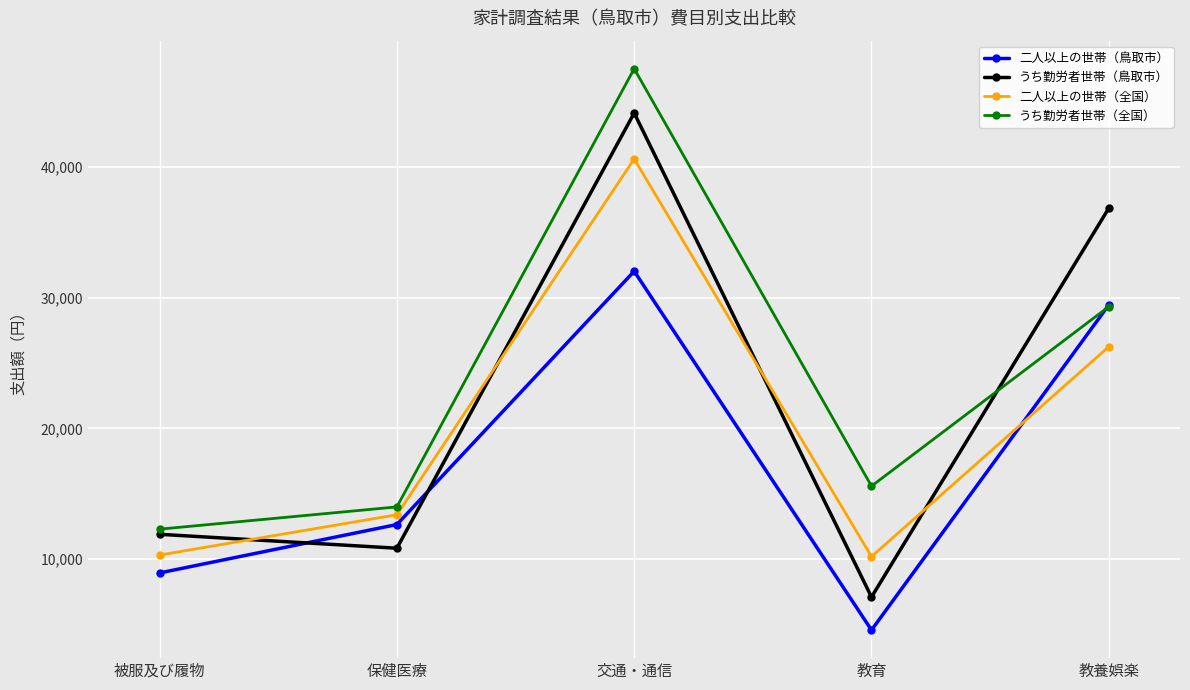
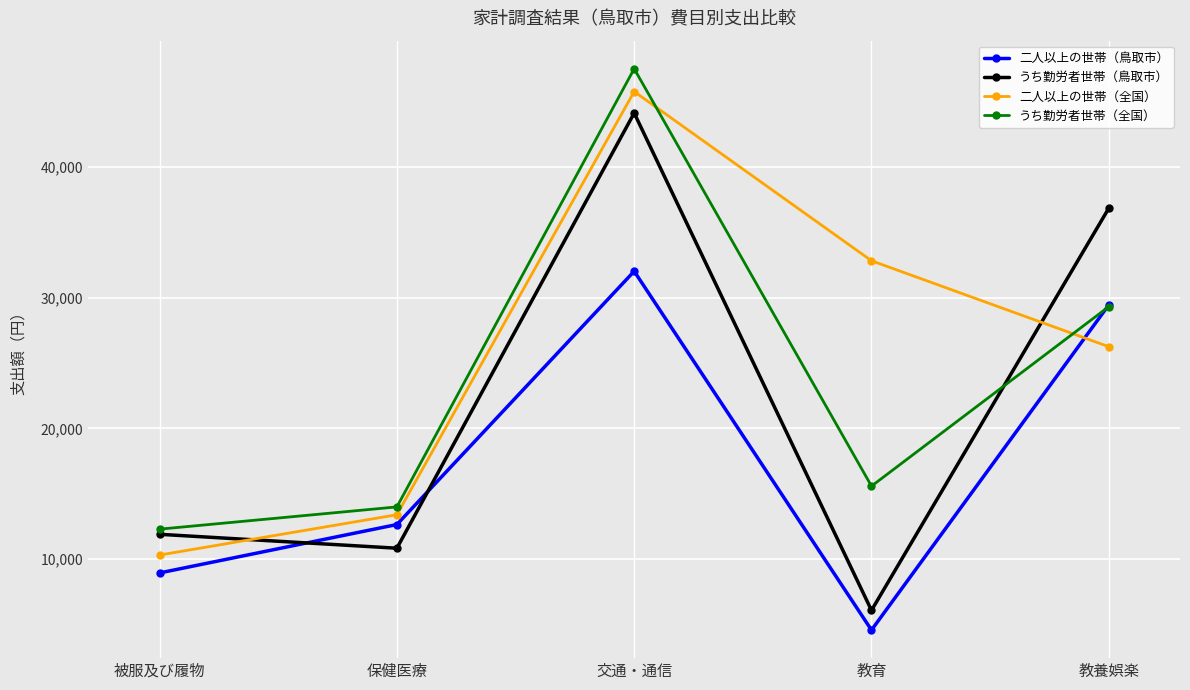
  {
    "二人以上の世帯（鳥取市）": {
      "被服及び履物": "8,900",
      "保健医療": "12,700",
      "交通・通信": "32,000",
      "教育": "4,600"
    },
    "うち勤労者世帯（鳥取市）": {
      "被服及び履物": "11,900",
      "保健医療": "10,800",
      "交通・通信": "44,100",
-     "教育": "7,100",
+     "教育": "6,100",
      "教養娯楽": "36,900"
    },
    "二人以上の世帯（全国）": {
      "被服及び履物": "10,300",
      "保健医療": "13,400",
-     "交通・通信": "40,600",
-     "教育": "10,200",
+     "交通・通信": "45,800",
+     "教育": "32,800",
      "教養娯楽": "26,300"
    },
    "うち勤労者世帯（全国）": {
      "被服及び履物": "12,300",
      "保健医療": "14,000",
      "交通・通信": "47,500",
      "教育": "15,600"
    }
  }
